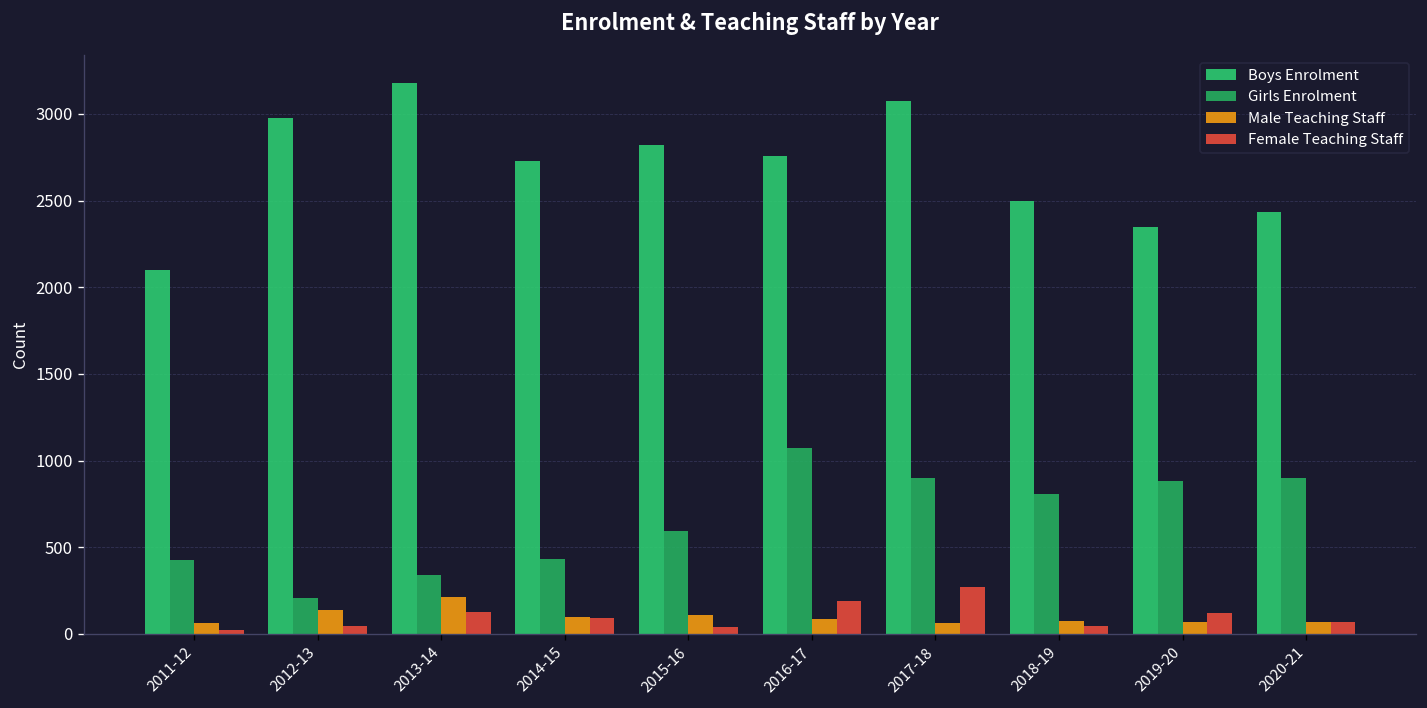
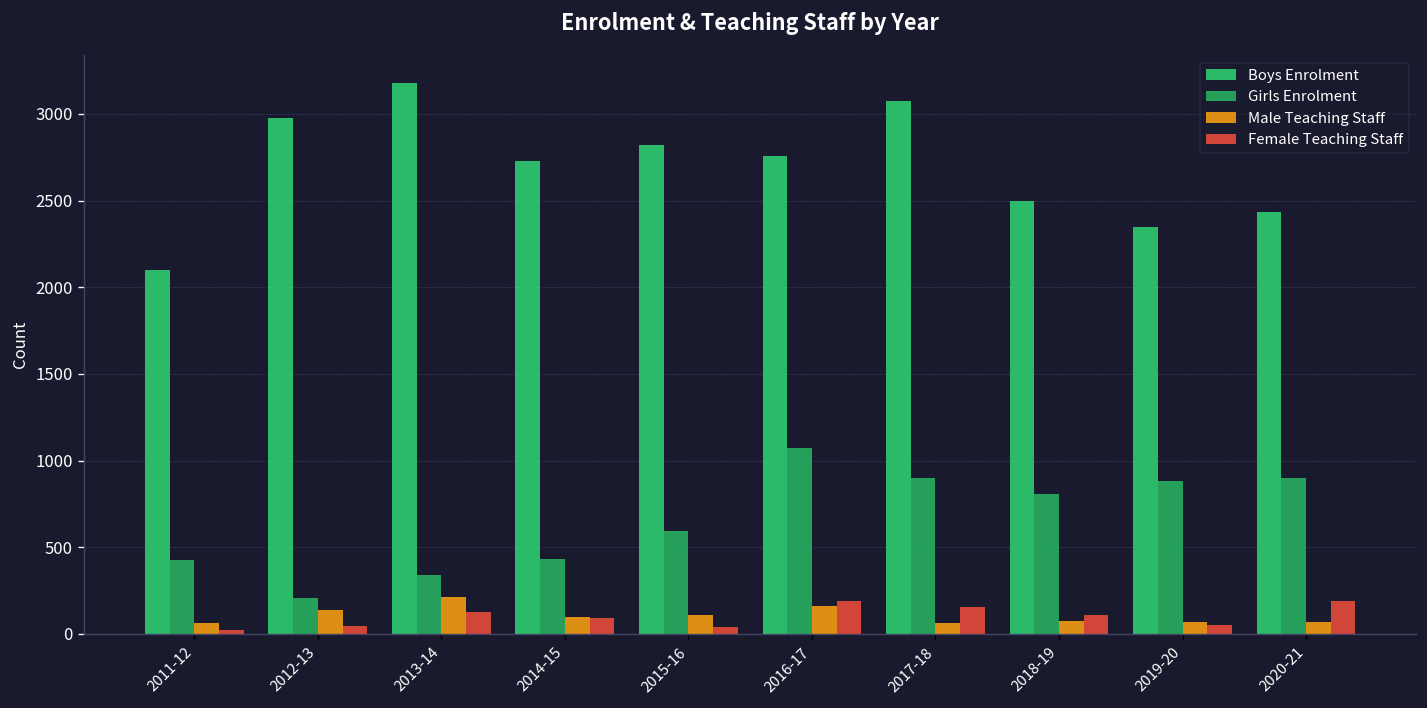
  {
    "Male Teaching Staff": {
      "2011-12": 60,
      "2012-13": 140,
      "2013-14": 210,
      "2014-15": 100,
      "2015-16": 110,
-     "2016-17": 80,
+     "2016-17": 160,
      "2017-18": 60,
      "2018-19": 70,
      "2019-20": 70,
      "2020-21": 70
    },
    "Female Teaching Staff": {
      "2011-12": 20,
      "2012-13": 50,
      "2013-14": 130,
      "2014-15": 90,
      "2015-16": 40,
      "2016-17": 190,
-     "2017-18": 270,
-     "2018-19": 50,
-     "2019-20": 120,
-     "2020-21": 70
+     "2017-18": 160,
+     "2018-19": 110,
+     "2019-20": 50,
+     "2020-21": 190
    }
  }
